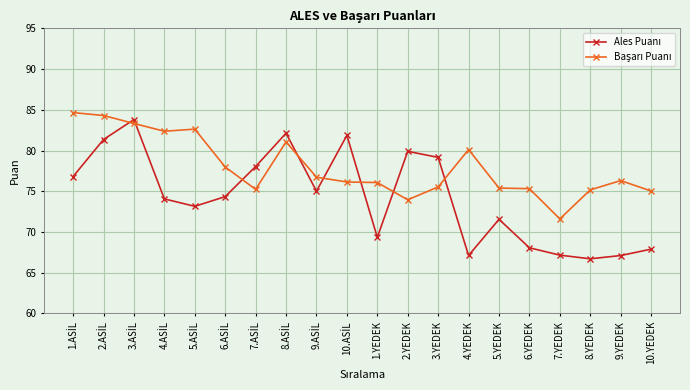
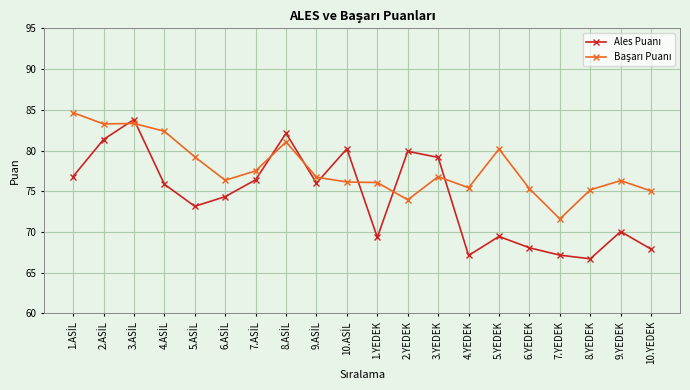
  {
    "Ales Puanı": {
      "1.ASİL": 77,
      "2.ASİL": 81,
      "3.ASİL": 84,
-     "4.ASİL": 74,
+     "4.ASİL": 76,
      "5.ASİL": 73,
      "6.ASİL": 74,
-     "7.ASİL": 78,
+     "7.ASİL": 76,
      "8.ASİL": 82,
-     "9.ASİL": 75,
-     "10.ASİL": 82,
+     "9.ASİL": 76,
+     "10.ASİL": 80,
      "1.YEDEK": 69,
      "2.YEDEK": 80,
      "3.YEDEK": 79,
      "4.YEDEK": 67,
-     "5.YEDEK": 72,
+     "5.YEDEK": 69,
      "6.YEDEK": 68,
      "7.YEDEK": 67,
      "8.YEDEK": 67,
-     "9.YEDEK": 67,
+     "9.YEDEK": 70,
      "10.YEDEK": 68
    },
    "Başarı Puanı": {
      "1.ASİL": 85,
-     "2.ASİL": 84,
+     "2.ASİL": 83,
      "3.ASİL": 83,
      "4.ASİL": 82,
-     "5.ASİL": 83,
-     "6.ASİL": 78,
-     "7.ASİL": 75,
+     "5.ASİL": 79,
+     "6.ASİL": 76,
+     "7.ASİL": 78,
      "8.ASİL": 81,
      "9.ASİL": 77,
      "10.ASİL": 76,
      "1.YEDEK": 76,
      "2.YEDEK": 74,
-     "3.YEDEK": 76,
-     "4.YEDEK": 80,
-     "5.YEDEK": 75,
+     "3.YEDEK": 77,
+     "4.YEDEK": 75,
+     "5.YEDEK": 80,
      "6.YEDEK": 75,
      "7.YEDEK": 72,
      "8.YEDEK": 75,
      "9.YEDEK": 76,
      "10.YEDEK": 75
    }
  }
